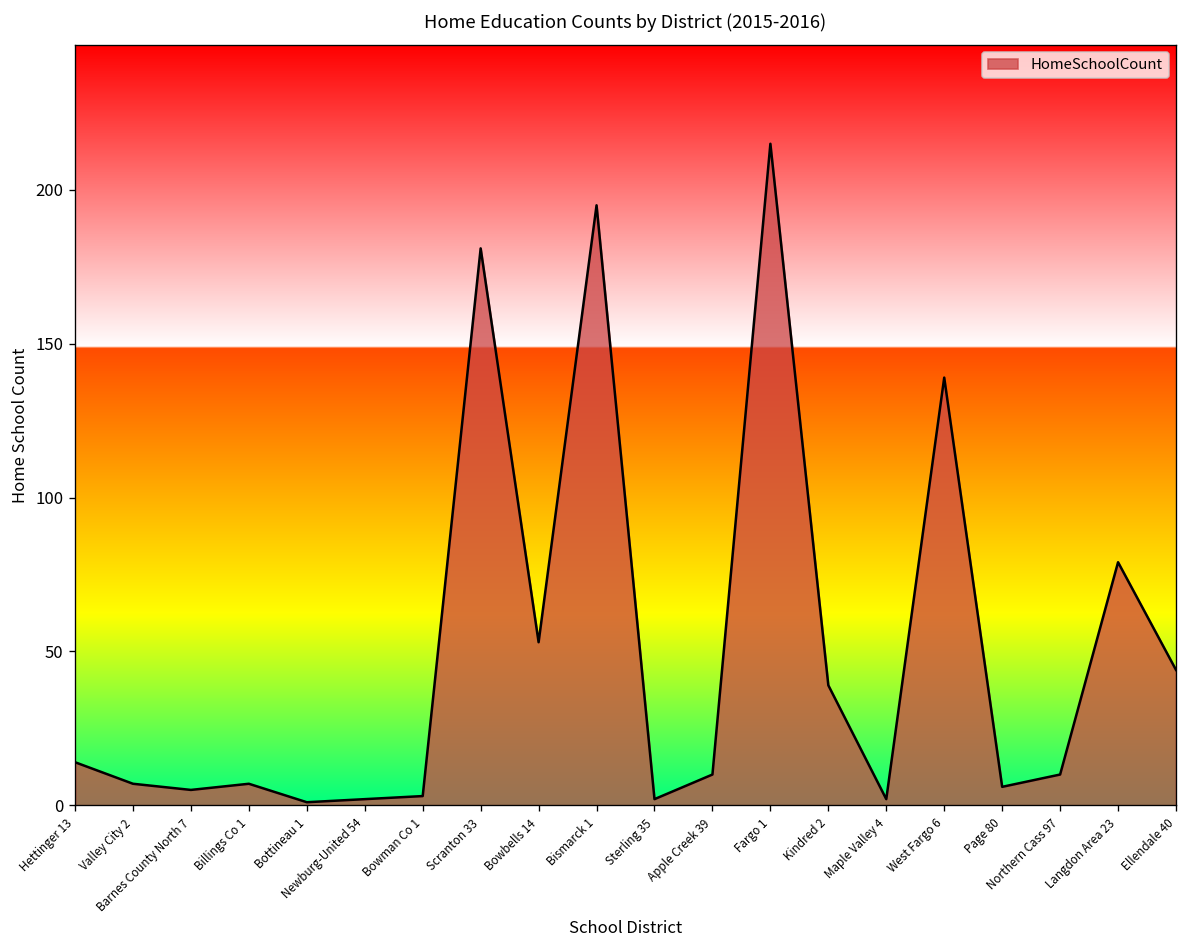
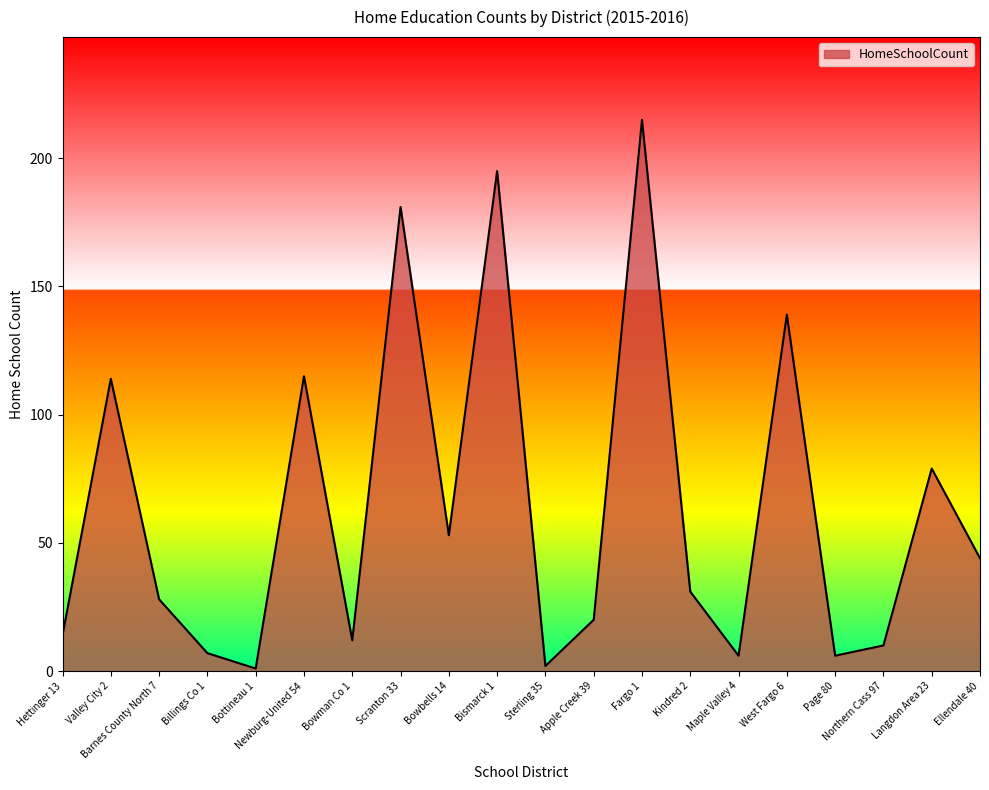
  {
    "Hettinger 13": 14,
-   "Valley City 2": 7,
-   "Barnes County North 7": 5,
+   "Valley City 2": 114,
+   "Barnes County North 7": 28,
    "Billings Co 1": 7,
    "Bottineau 1": 1,
-   "Newburg-United 54": 2,
-   "Bowman Co 1": 3,
+   "Newburg-United 54": 115,
+   "Bowman Co 1": 12,
    "Scranton 33": 181,
    "Bowbells 14": 53,
    "Bismarck 1": 195,
    "Sterling 35": 2,
-   "Apple Creek 39": 10,
+   "Apple Creek 39": 20,
    "Fargo 1": 215,
-   "Kindred 2": 39,
-   "Maple Valley 4": 2,
+   "Kindred 2": 31,
+   "Maple Valley 4": 6,
    "West Fargo 6": 139,
    "Page 80": 6,
    "Northern Cass 97": 10,
    "Langdon Area 23": 79,
    "Ellendale 40": 44
  }
